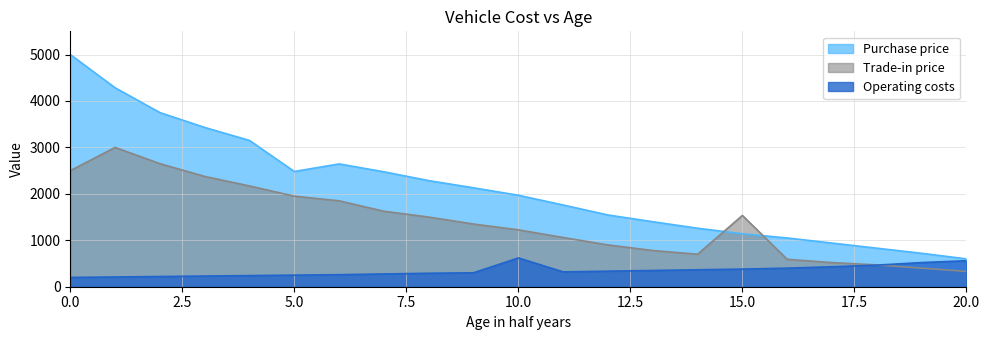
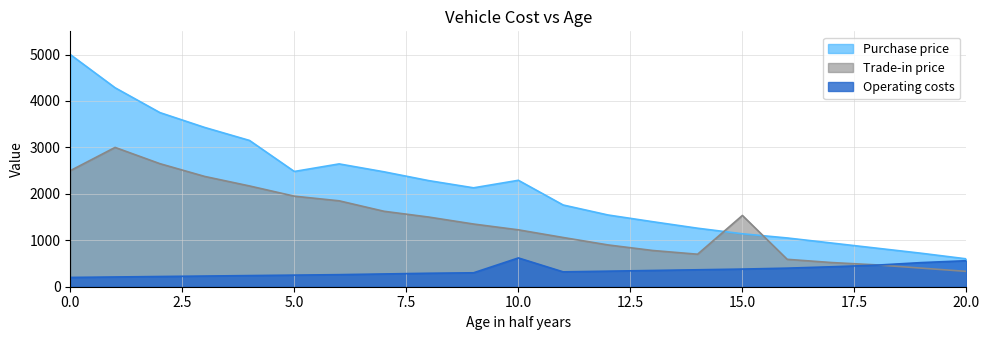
  {
    "Purchase price": {
      "0.0": 5000,
      "5.0": 2500,
-     "10.0": 2000,
+     "10.0": 2300,
      "15.0": 1100
    },
    "Trade-in price": {
      "0.0": 2500,
      "5.0": 2000,
      "10.0": 1200,
      "15.0": 1500,
      "20.0": 300
    },
    "Operating costs": {
      "0.0": 200,
      "5.0": 300,
      "10.0": 600,
      "15.0": 400
    }
  }
